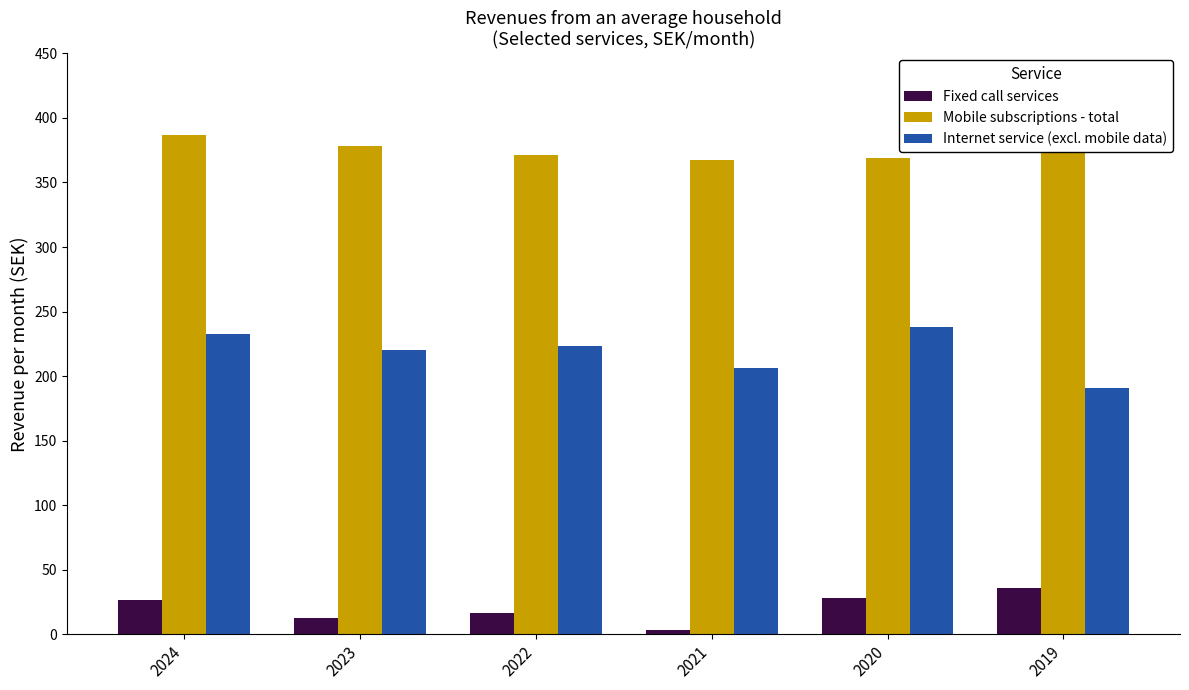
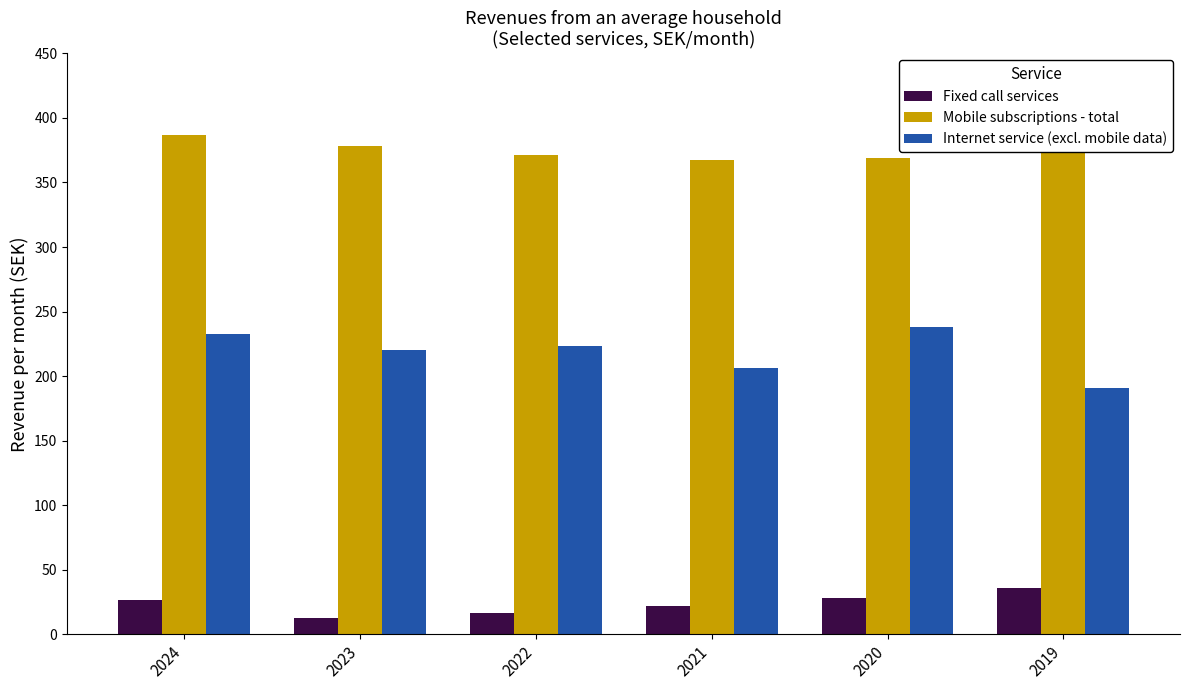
  {
    "Fixed call services": {
      "2024": 26,
      "2023": 12,
      "2022": 17,
-     "2021": 3,
+     "2021": 22,
      "2020": 28,
      "2019": 36
    },
    "Mobile subscriptions - total": {
      "2024": 387,
      "2023": 378,
      "2022": 371,
      "2021": 368,
      "2020": 369
    },
    "Internet service (excl. mobile data)": {
      "2024": 233,
      "2023": 220,
      "2022": 223,
      "2021": 206,
      "2020": 238,
      "2019": 191
    }
  }
